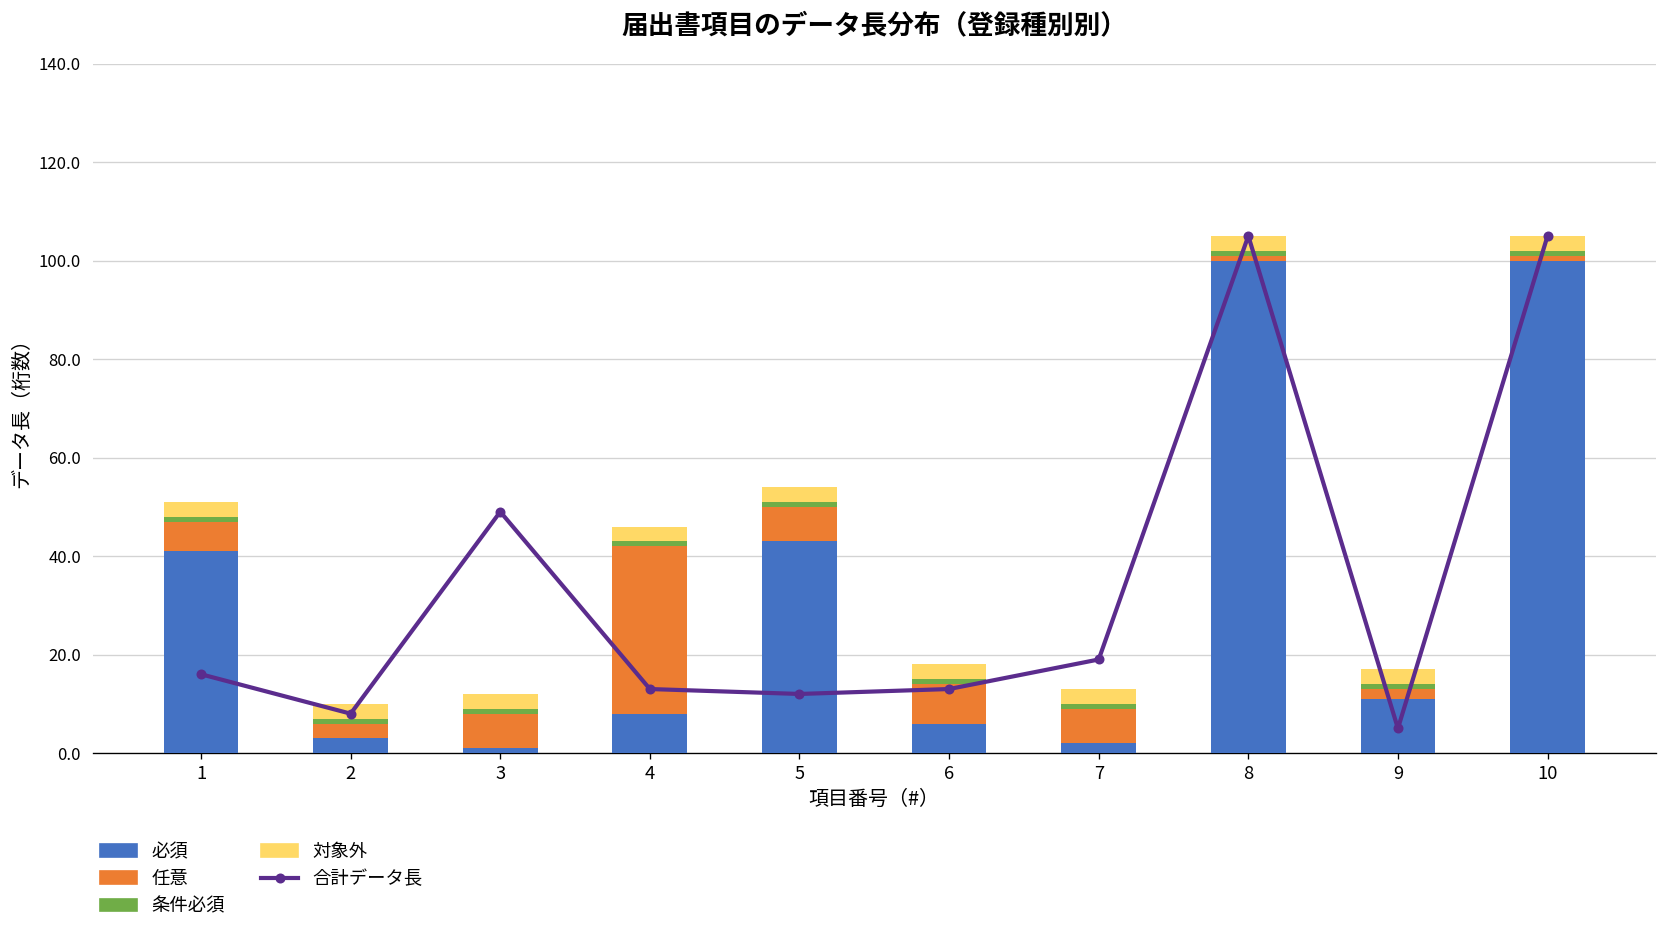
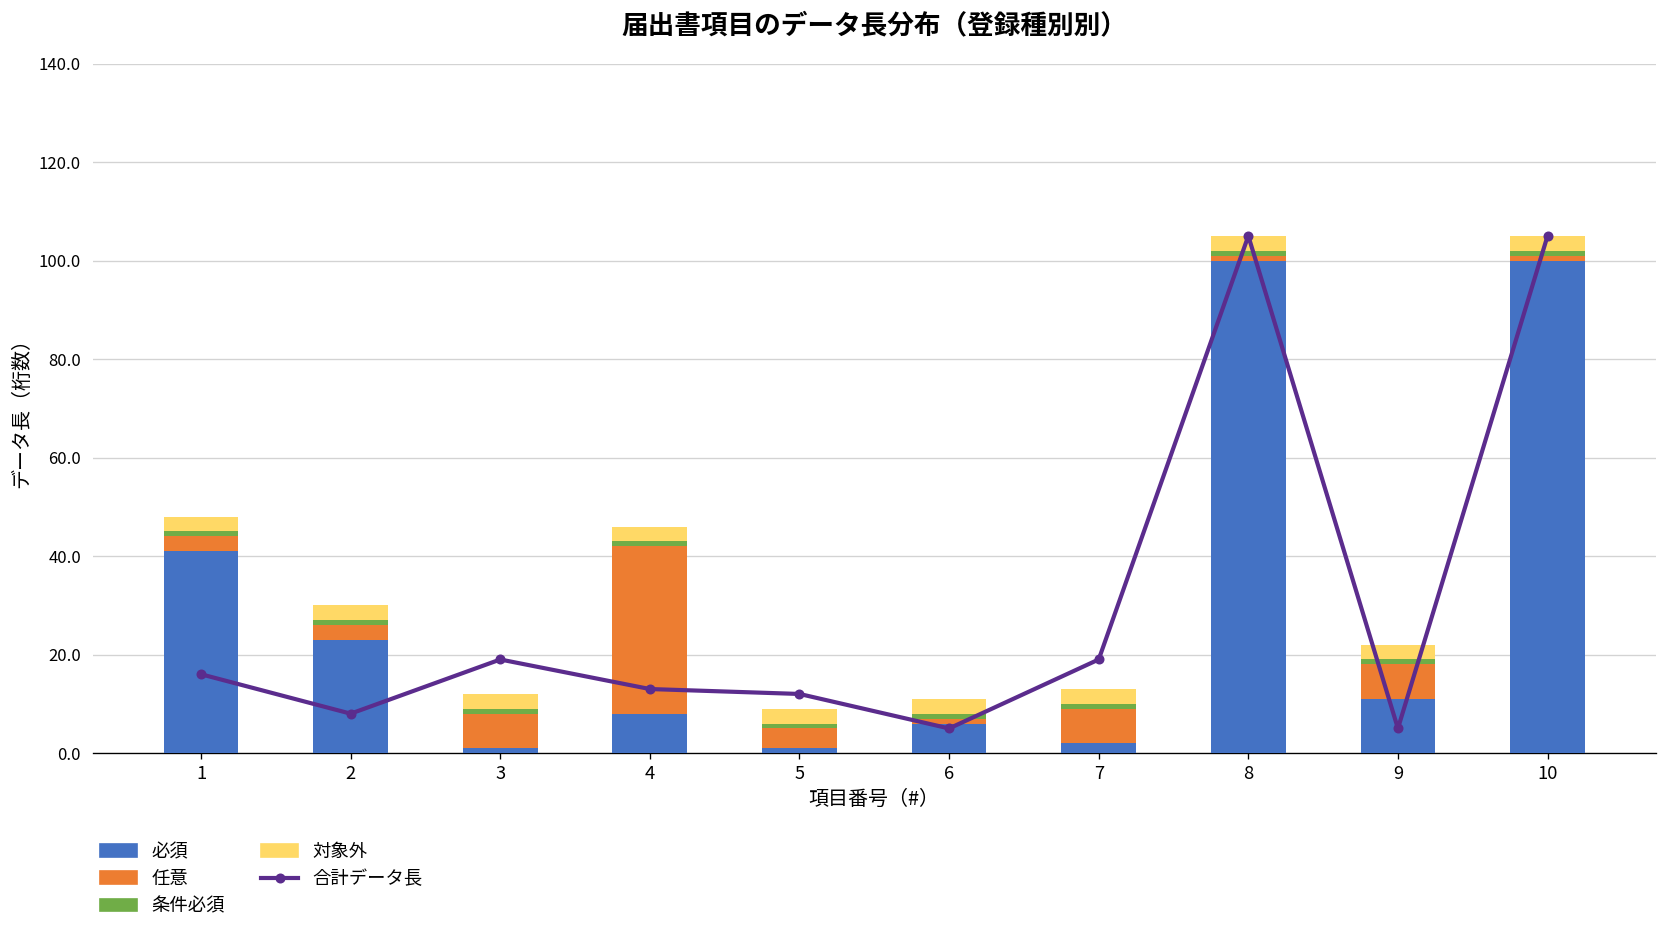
  {
    "合計データ長": {
      "1": 16,
      "2": 8,
-     "3": 49,
+     "3": 19,
      "4": 13,
      "5": 12,
-     "6": 13,
+     "6": 5,
      "7": 19,
      "8": 105,
      "9": 5,
      "10": 105
    },
    "必須": {
      "1": 41,
-     "2": 3,
+     "2": 23,
      "3": 1,
      "4": 8,
-     "5": 43,
+     "5": 1,
      "6": 6,
      "7": 2,
      "8": 100,
      "9": 11,
      "10": 100
    },
    "任意": {
-     "1": 6,
+     "1": 3,
      "2": 3,
      "3": 7,
      "4": 34,
-     "5": 7,
-     "6": 8,
+     "5": 4,
+     "6": 1,
      "7": 7,
      "8": 1,
-     "9": 2,
+     "9": 7,
      "10": 1
    },
    "条件必須": {
      "1": 1,
      "2": 1,
      "3": 1,
      "4": 1,
      "5": 1,
      "6": 1,
      "7": 1,
      "8": 1,
      "9": 1,
      "10": 1
    },
    "対象外": {
      "1": 3,
      "2": 3,
      "3": 3,
      "4": 3,
      "5": 3,
      "6": 3,
      "7": 3,
      "8": 3,
      "9": 3,
      "10": 3
    }
  }
